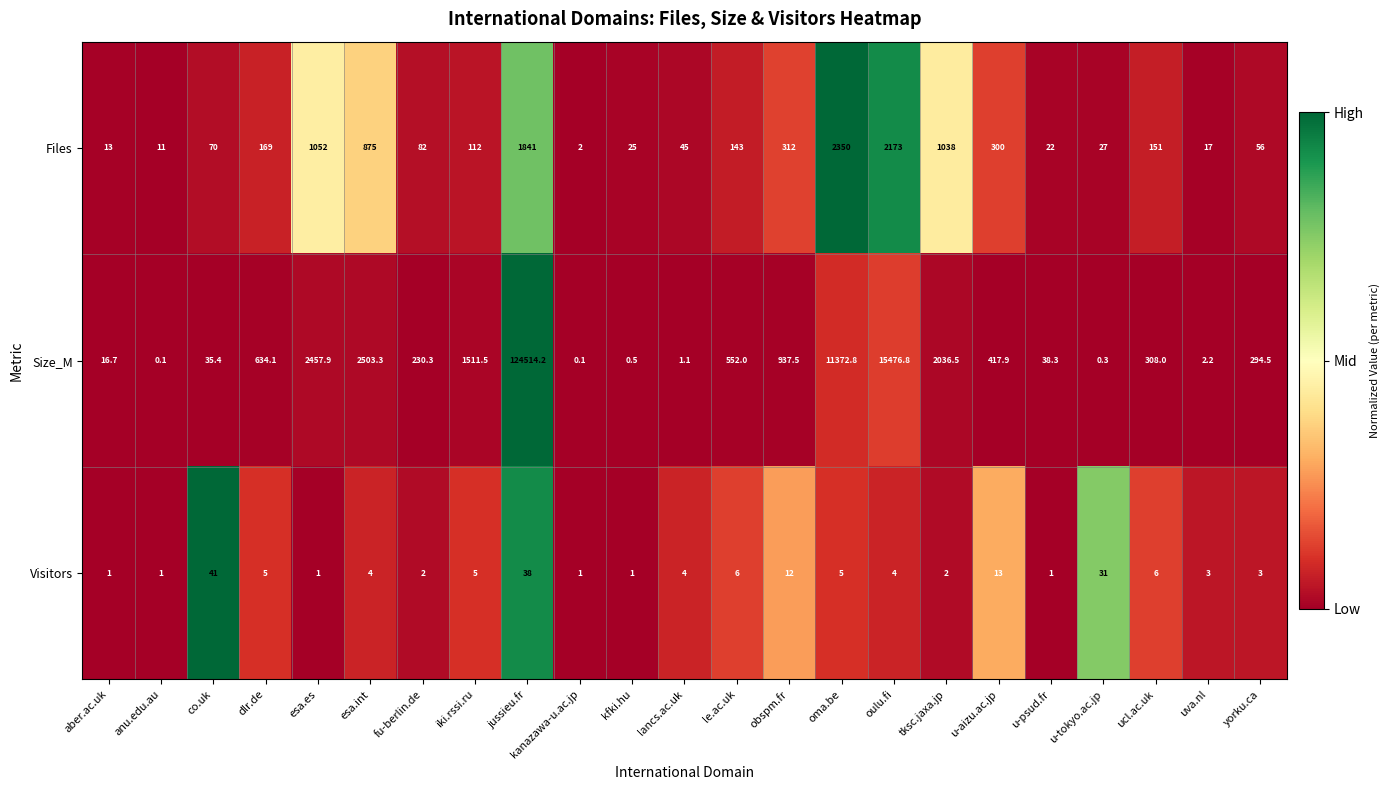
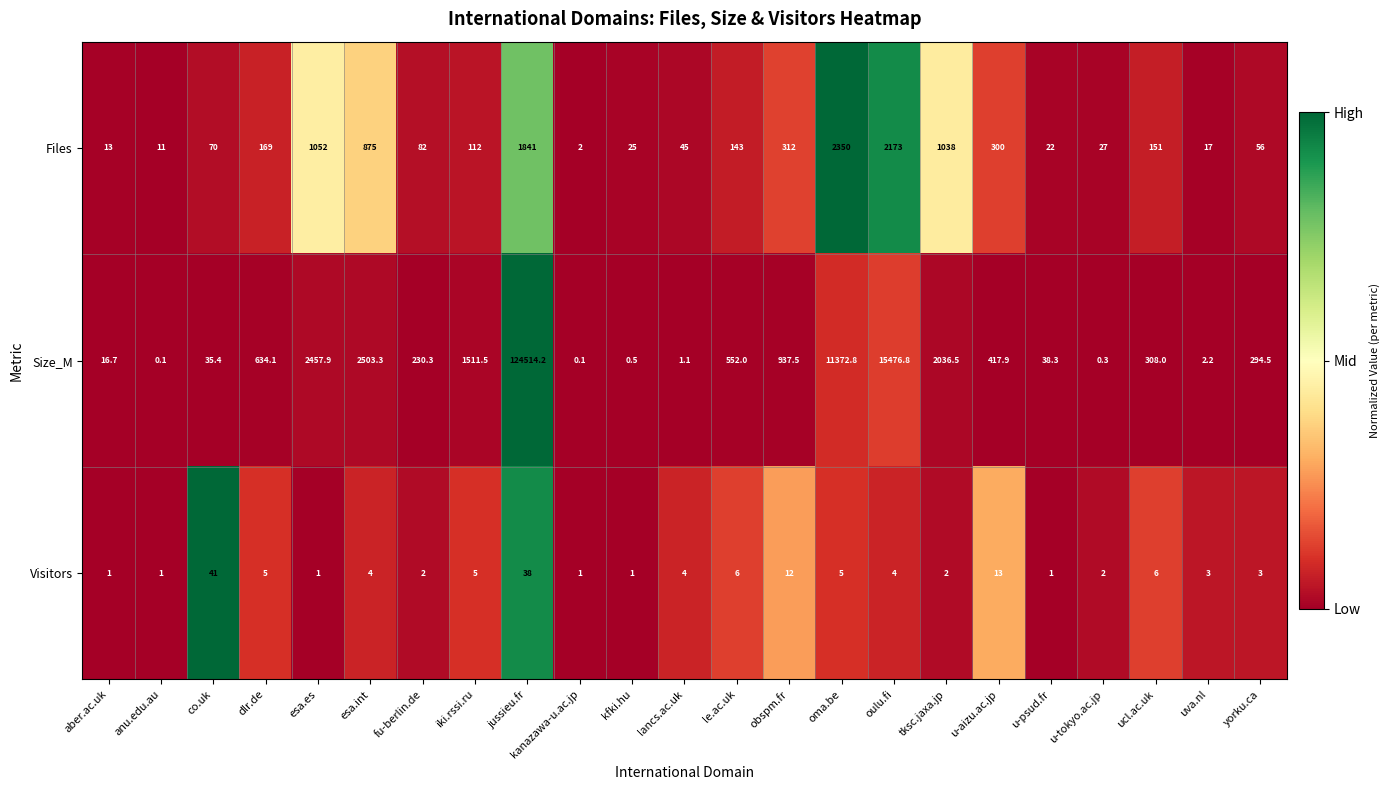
  {
    "Files": {
      "aber.ac.uk": 13,
      "anu.edu.au": 11,
      "co.uk": 70,
      "dlr.de": 169,
      "esa.es": 1052,
      "esa.int": 875,
      "fu-berlin.de": 82,
      "iki.rssi.ru": 112,
      "jussieu.fr": 1841,
      "kanazawa-u.ac.jp": 2,
      "kfki.hu": 25,
      "lancs.ac.uk": 45,
      "le.ac.uk": 143,
      "obspm.fr": 312,
      "oma.be": 2350,
      "oulu.fi": 2173,
      "tksc.jaxa.jp": 1038,
      "u-aizu.ac.jp": 300,
      "u-psud.fr": 22,
      "u-tokyo.ac.jp": 27,
      "ucl.ac.uk": 151,
      "uva.nl": 17,
      "yorku.ca": 56
    },
    "Size_M": {
      "aber.ac.uk": 16.7,
      "anu.edu.au": 0.1,
      "co.uk": 35.4,
      "dlr.de": 634.1,
      "esa.es": 2457.9,
      "esa.int": 2503.3,
      "fu-berlin.de": 230.3,
      "iki.rssi.ru": 1511.5,
      "jussieu.fr": 124514.2,
      "kanazawa-u.ac.jp": 0.1,
      "kfki.hu": 0.5,
      "lancs.ac.uk": 1.1,
      "le.ac.uk": 552.0,
      "obspm.fr": 937.5,
      "oma.be": 11372.8,
      "oulu.fi": 15476.8,
      "tksc.jaxa.jp": 2036.5,
      "u-aizu.ac.jp": 417.9,
      "u-psud.fr": 38.3,
      "u-tokyo.ac.jp": 0.3,
      "ucl.ac.uk": 308.0,
      "uva.nl": 2.2,
      "yorku.ca": 294.5
    },
    "Visitors": {
      "aber.ac.uk": 1,
      "anu.edu.au": 1,
      "co.uk": 41,
      "dlr.de": 5,
      "esa.es": 1,
      "esa.int": 4,
      "fu-berlin.de": 2,
      "iki.rssi.ru": 5,
      "jussieu.fr": 38,
      "kanazawa-u.ac.jp": 1,
      "kfki.hu": 1,
      "lancs.ac.uk": 4,
      "le.ac.uk": 6,
      "obspm.fr": 12,
      "oma.be": 5,
      "oulu.fi": 4,
      "tksc.jaxa.jp": 2,
      "u-aizu.ac.jp": 13,
      "u-psud.fr": 1,
-     "u-tokyo.ac.jp": 31,
+     "u-tokyo.ac.jp": 2,
      "ucl.ac.uk": 6,
      "uva.nl": 3,
      "yorku.ca": 3
    }
  }
